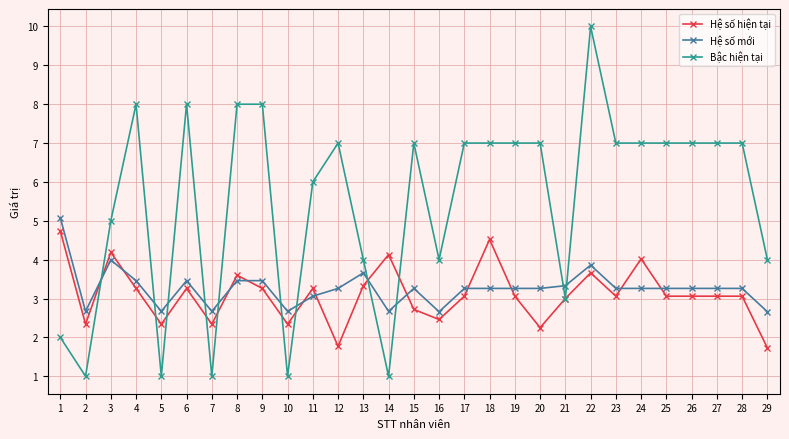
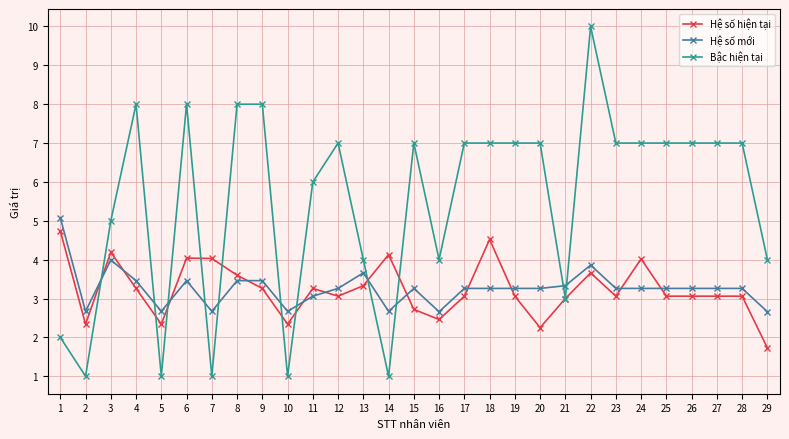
  {
    "Hệ số hiện tại": {
      "1": 4.7,
      "2": 2.3,
      "3": 4.2,
      "4": 3.3,
      "5": 2.3,
-     "6": 3.3,
-     "7": 2.3,
+     "6": 4.0,
+     "7": 4.0,
      "8": 3.6,
      "9": 3.3,
      "10": 2.3,
      "11": 3.3,
-     "12": 1.8,
+     "12": 3.1,
      "13": 3.3,
      "14": 4.1,
      "15": 2.7,
      "16": 2.5,
      "17": 3.1,
      "18": 4.5,
      "19": 3.1,
      "20": 2.3,
      "22": 3.7,
      "23": 3.1,
      "24": 4.0,
      "25": 3.1,
      "26": 3.1,
      "27": 3.1,
      "28": 3.1,
      "29": 1.7
    }
  }
